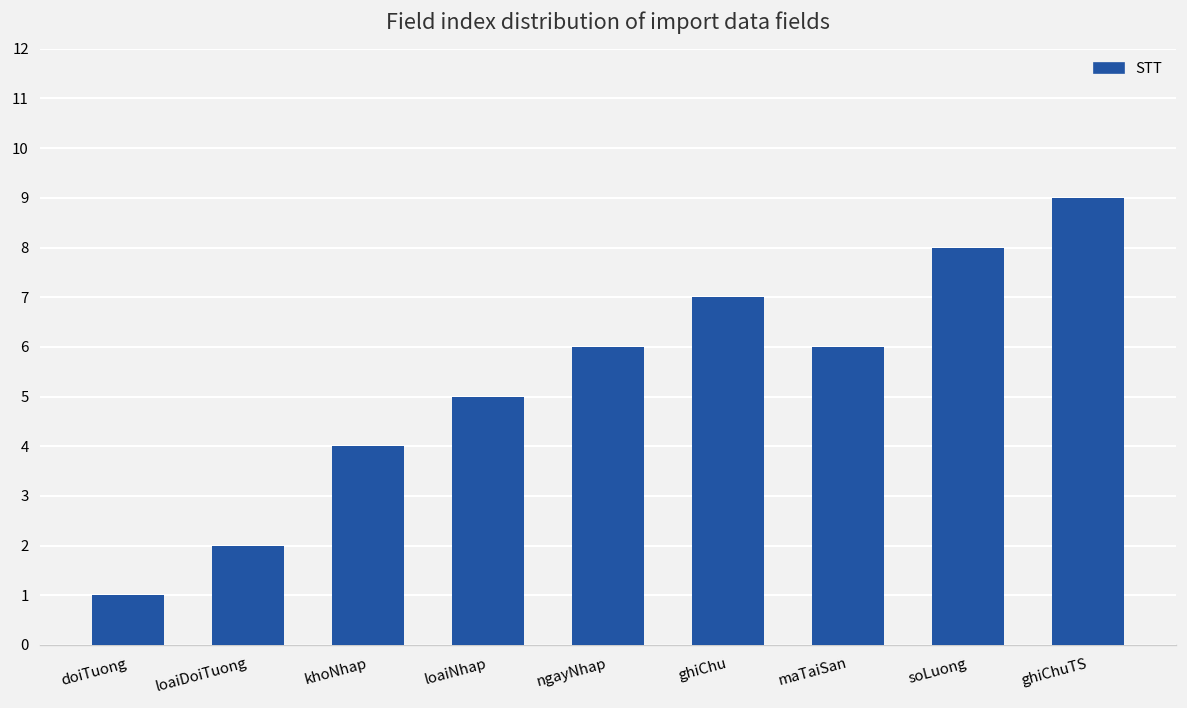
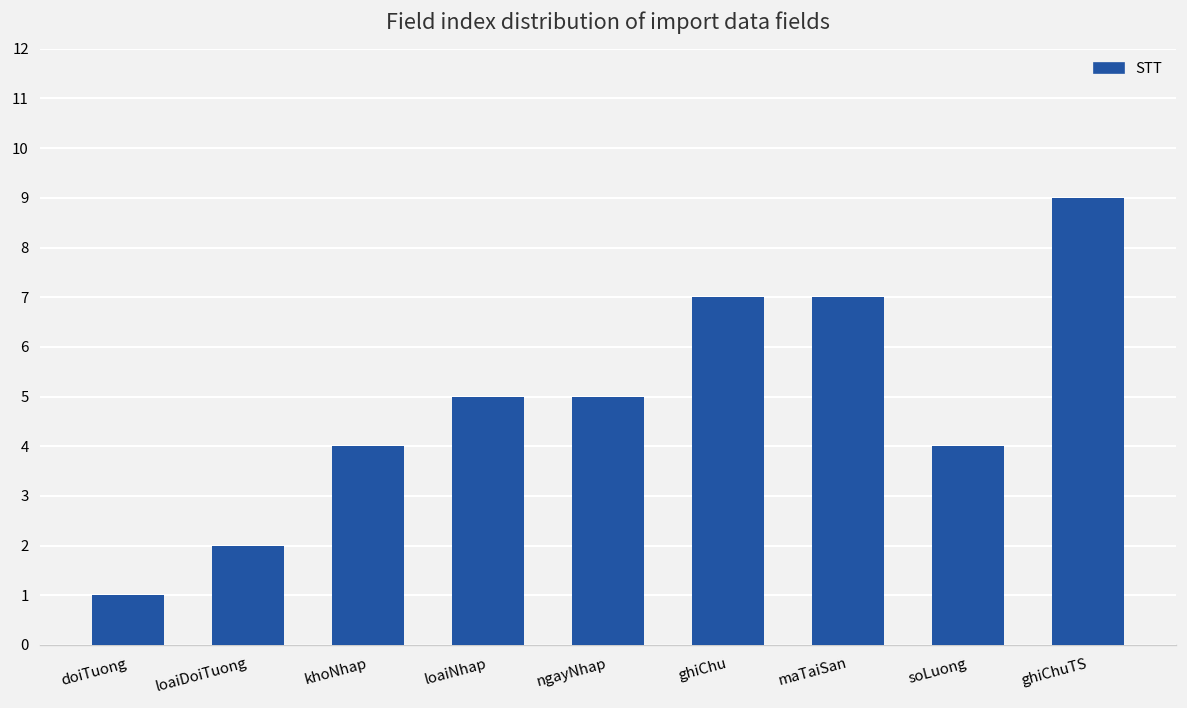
  {
    "doiTuong": 1,
    "loaiDoiTuong": 2,
    "khoNhap": 4,
    "loaiNhap": 5,
-   "ngayNhap": 6,
+   "ngayNhap": 5,
    "ghiChu": 7,
-   "maTaiSan": 6,
-   "soLuong": 8,
+   "maTaiSan": 7,
+   "soLuong": 4,
    "ghiChuTS": 9
  }
